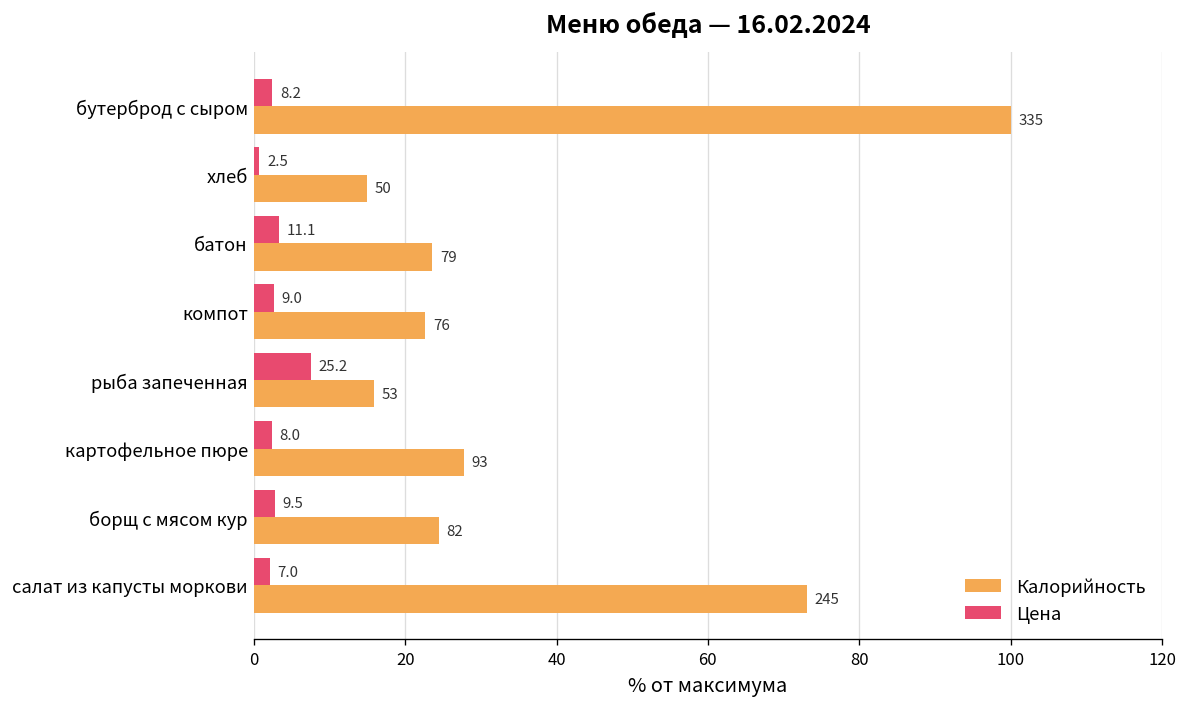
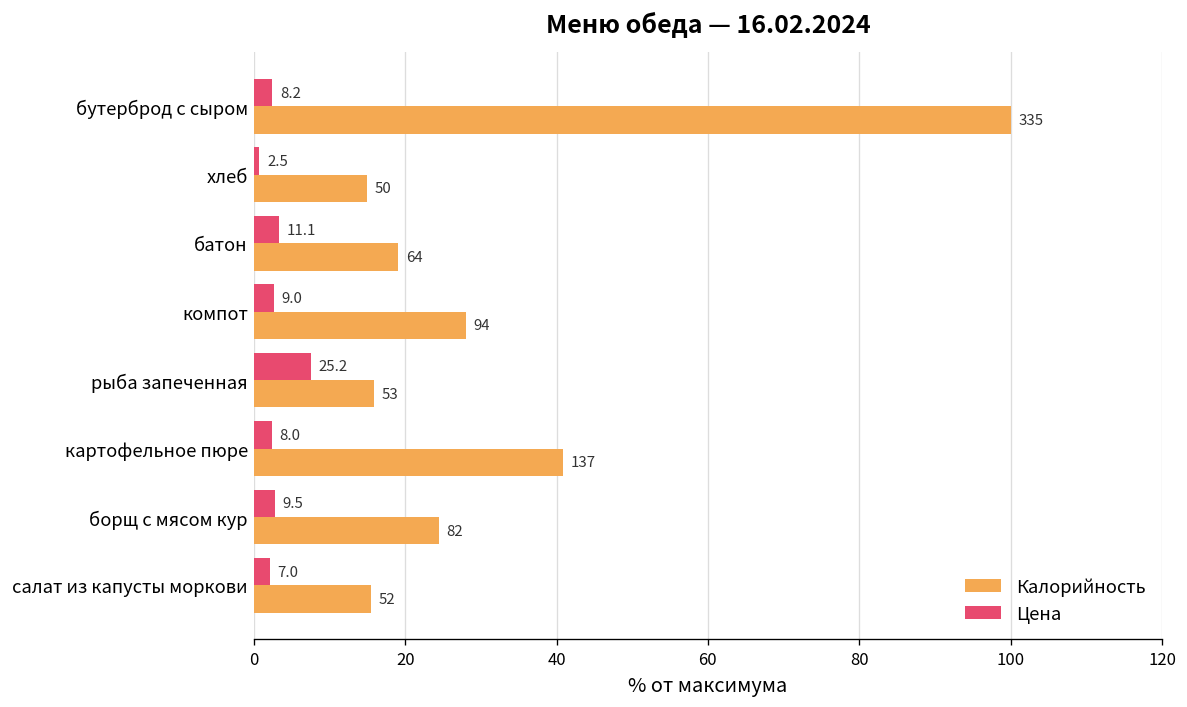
  {
    "Калорийность": {
-     "батон": 79,
-     "компот": 76,
-     "картофельное пюре": 93,
-     "салат из капусты моркови": 245
+     "батон": 64,
+     "компот": 94,
+     "картофельное пюре": 137,
+     "салат из капусты моркови": 52
    }
  }
